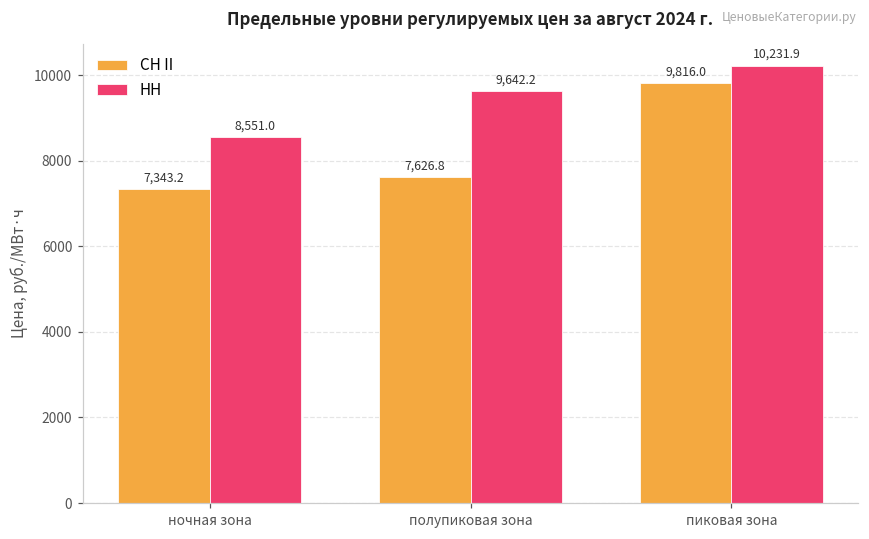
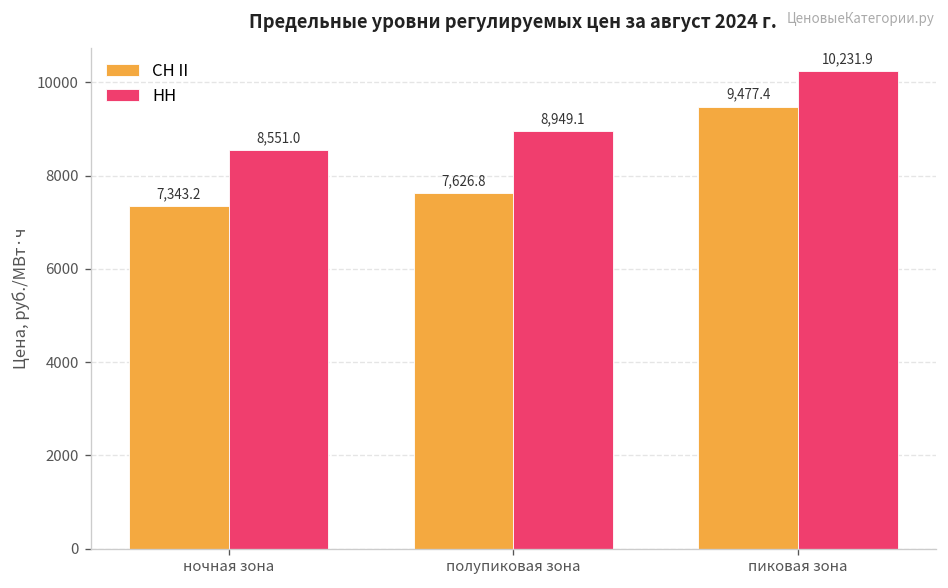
  {
    "СН II": {
      "ночная зона": "7,343.2",
      "полупиковая зона": "7,626.8",
-     "пиковая зона": "9,816.0"
+     "пиковая зона": "9,477.4"
    },
    "НН": {
      "ночная зона": "8,551.0",
-     "полупиковая зона": "9,642.2",
+     "полупиковая зона": "8,949.1",
      "пиковая зона": "10,231.9"
    }
  }
